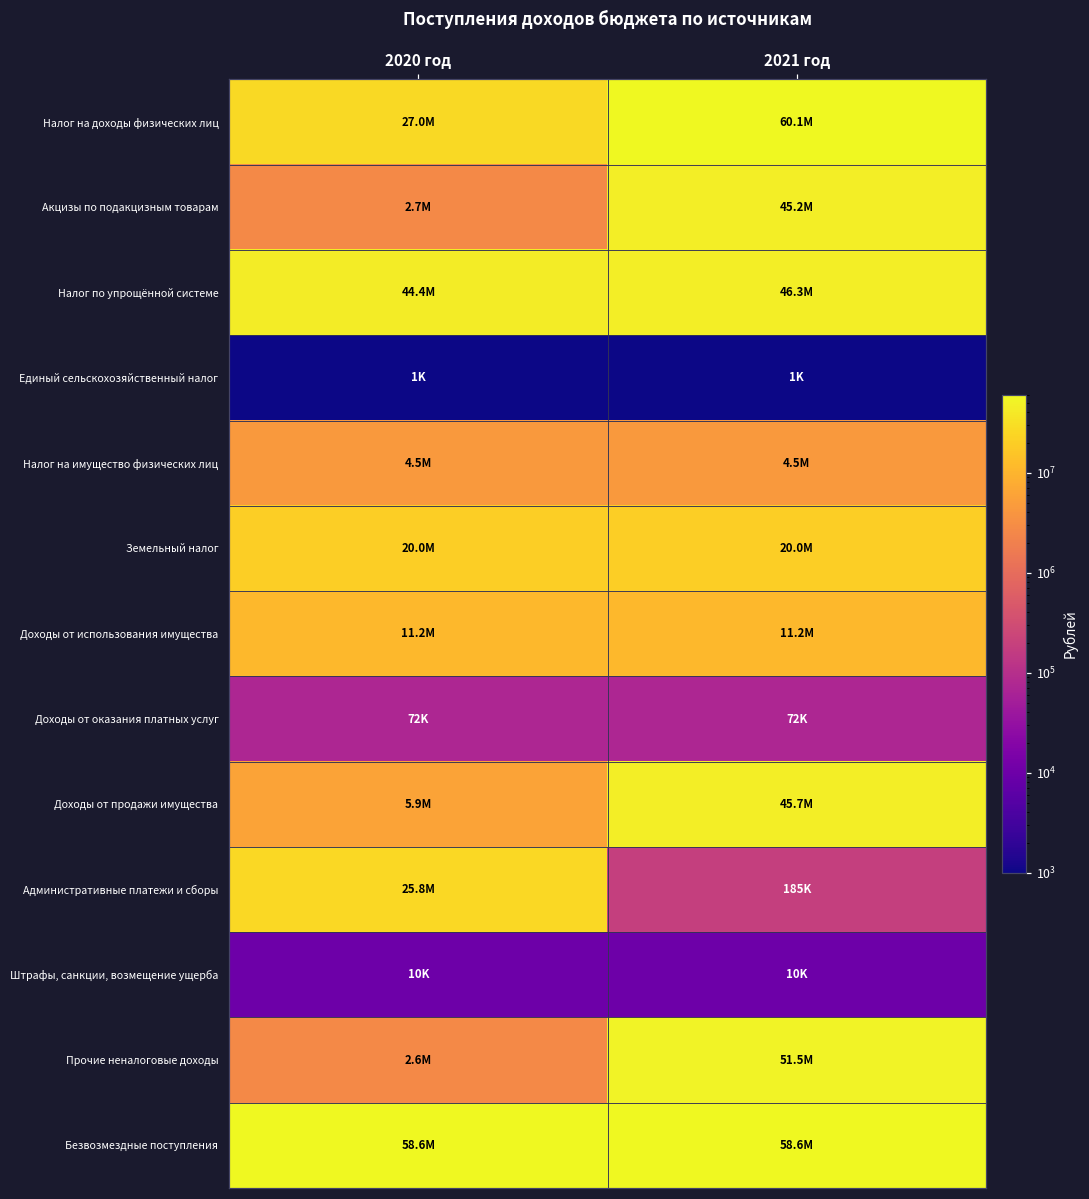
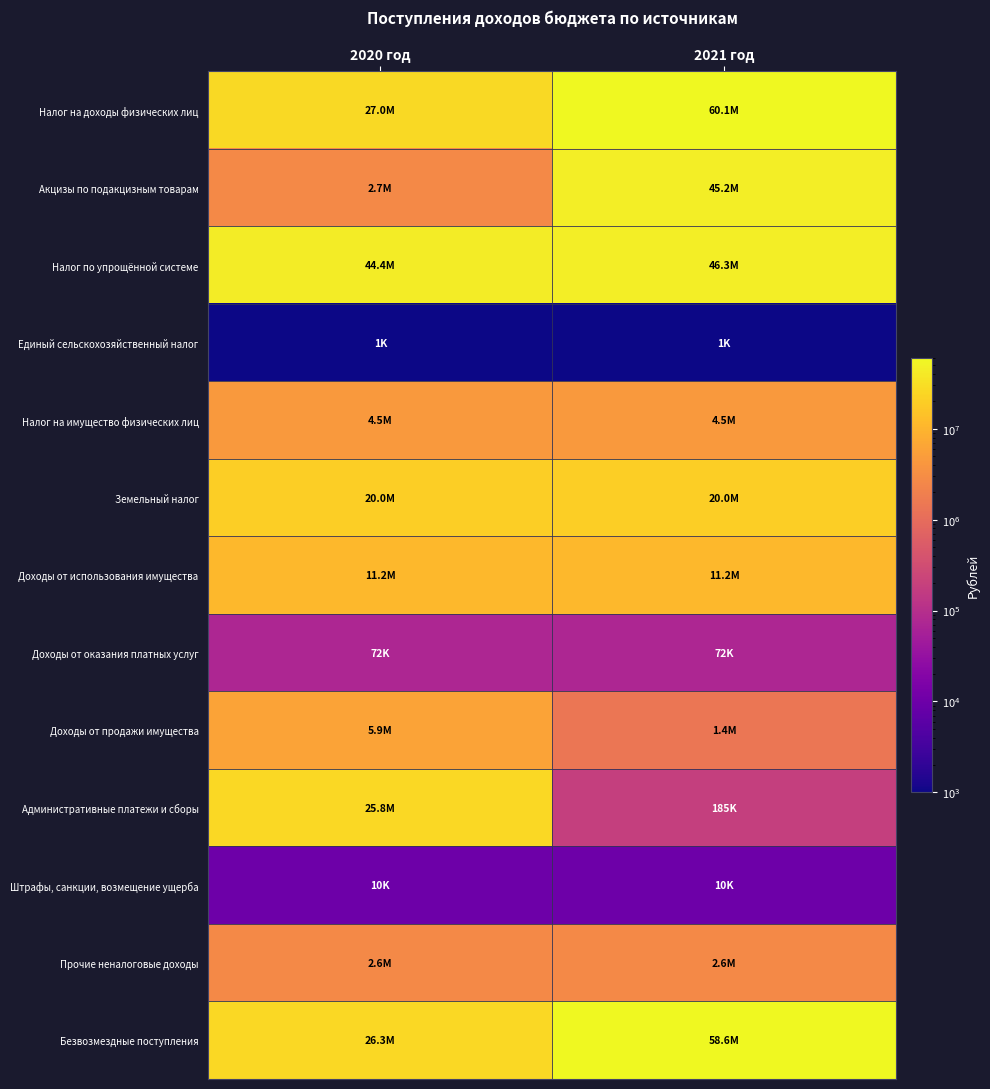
  {
    "Налог на доходы физических лиц": {
      "2020 год": "27.0M",
      "2021 год": "60.1M"
    },
    "Акцизы по подакцизным товарам": {
      "2020 год": "2.7M",
      "2021 год": "45.2M"
    },
    "Налог по упрощённой системе": {
      "2020 год": "44.4M",
      "2021 год": "46.3M"
    },
    "Единый сельскохозяйственный налог": {
      "2020 год": "1K",
      "2021 год": "1K"
    },
    "Налог на имущество физических лиц": {
      "2020 год": "4.5M",
      "2021 год": "4.5M"
    },
    "Земельный налог": {
      "2020 год": "20.0M",
      "2021 год": "20.0M"
    },
    "Доходы от использования имущества": {
      "2020 год": "11.2M",
      "2021 год": "11.2M"
    },
    "Доходы от оказания платных услуг": {
      "2020 год": "72K",
      "2021 год": "72K"
    },
    "Доходы от продажи имущества": {
      "2020 год": "5.9M",
-     "2021 год": "45.7M"
+     "2021 год": "1.4M"
    },
    "Административные платежи и сборы": {
      "2020 год": "25.8M",
      "2021 год": "185K"
    },
    "Штрафы, санкции, возмещение ущерба": {
      "2020 год": "10K",
      "2021 год": "10K"
    },
    "Прочие неналоговые доходы": {
      "2020 год": "2.6M",
-     "2021 год": "51.5M"
+     "2021 год": "2.6M"
    },
    "Безвозмездные поступления": {
-     "2020 год": "58.6M",
+     "2020 год": "26.3M",
      "2021 год": "58.6M"
    }
  }
